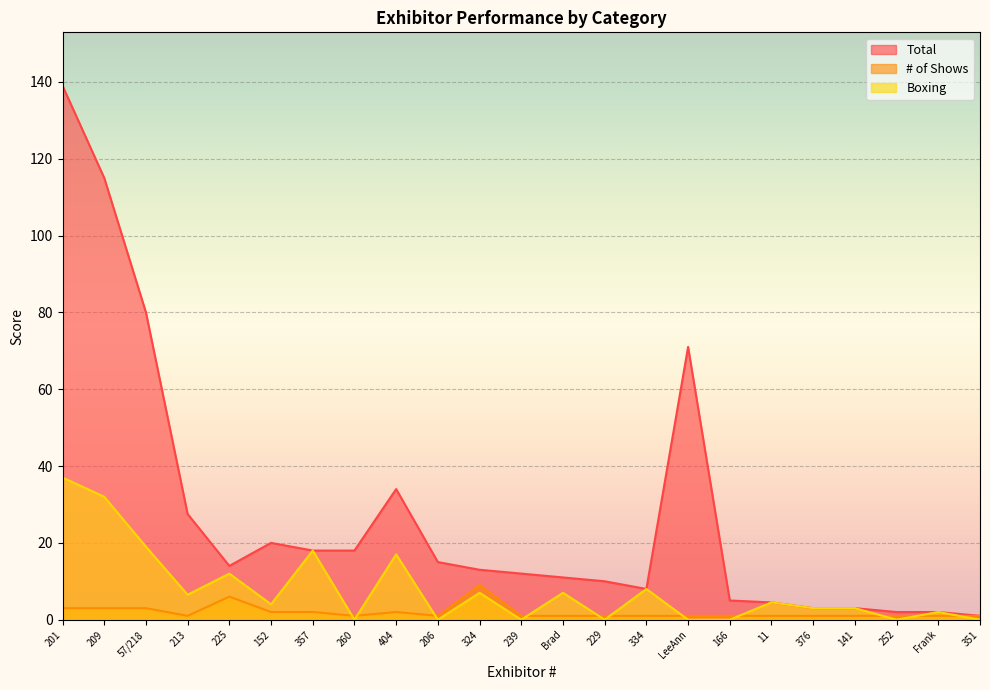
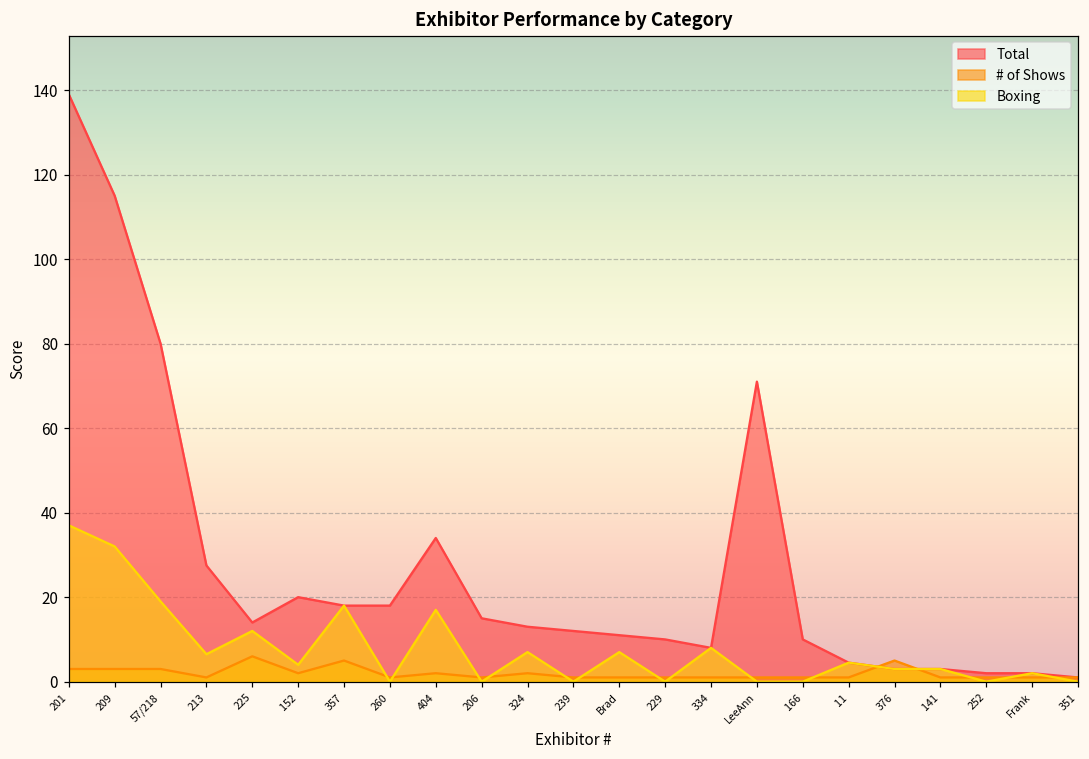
  {
    "Total": {
      "201": 139,
      "209": 115,
      "57/218": 80,
      "213": 28,
      "225": 14,
      "152": 20,
      "260": 18,
      "404": 34,
      "206": 15,
      "324": 13,
      "239": 12,
      "Brad": 11,
      "229": 10,
      "LeeAnn": 71,
-     "166": 5,
+     "166": 10,
      "252": 2
    },
    "# of Shows": {
      "201": 3,
      "209": 3,
      "57/218": 3,
      "213": 1,
      "225": 6,
      "152": 2,
-     "357": 2,
+     "357": 5,
      "260": 1,
      "404": 2,
      "206": 1,
-     "324": 9,
+     "324": 2,
      "239": 1,
      "Brad": 1,
      "229": 1,
      "334": 1,
      "LeeAnn": 1,
      "166": 1,
      "11": 1,
-     "376": 1,
+     "376": 5,
      "141": 1,
      "252": 1,
      "Frank": 1
    },
    "Boxing": {
      "201": 37,
      "209": 32,
      "57/218": 19,
      "213": 7,
      "225": 12,
      "152": 4,
      "260": 0,
      "404": 17,
      "206": 0,
      "324": 7,
      "239": 0,
      "Brad": 7,
      "229": 0,
      "LeeAnn": 0,
      "166": 0,
      "252": 0,
      "351": 0
    }
  }
